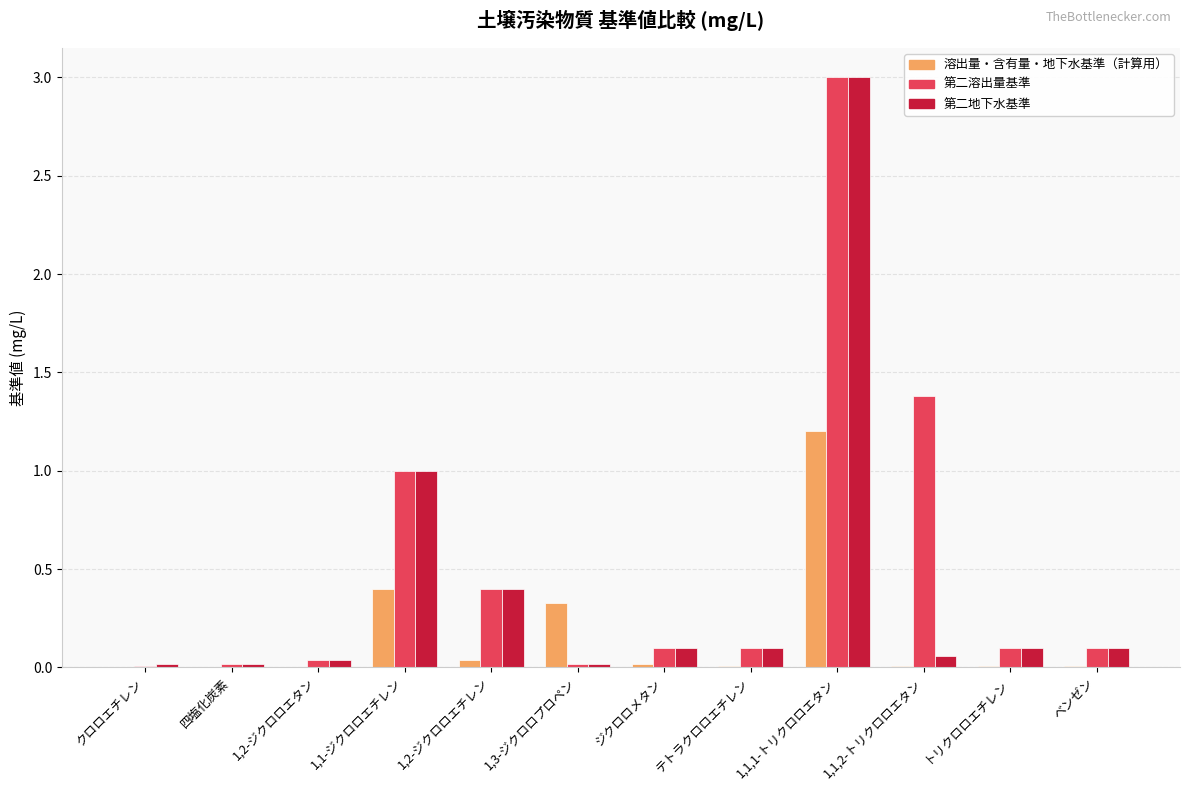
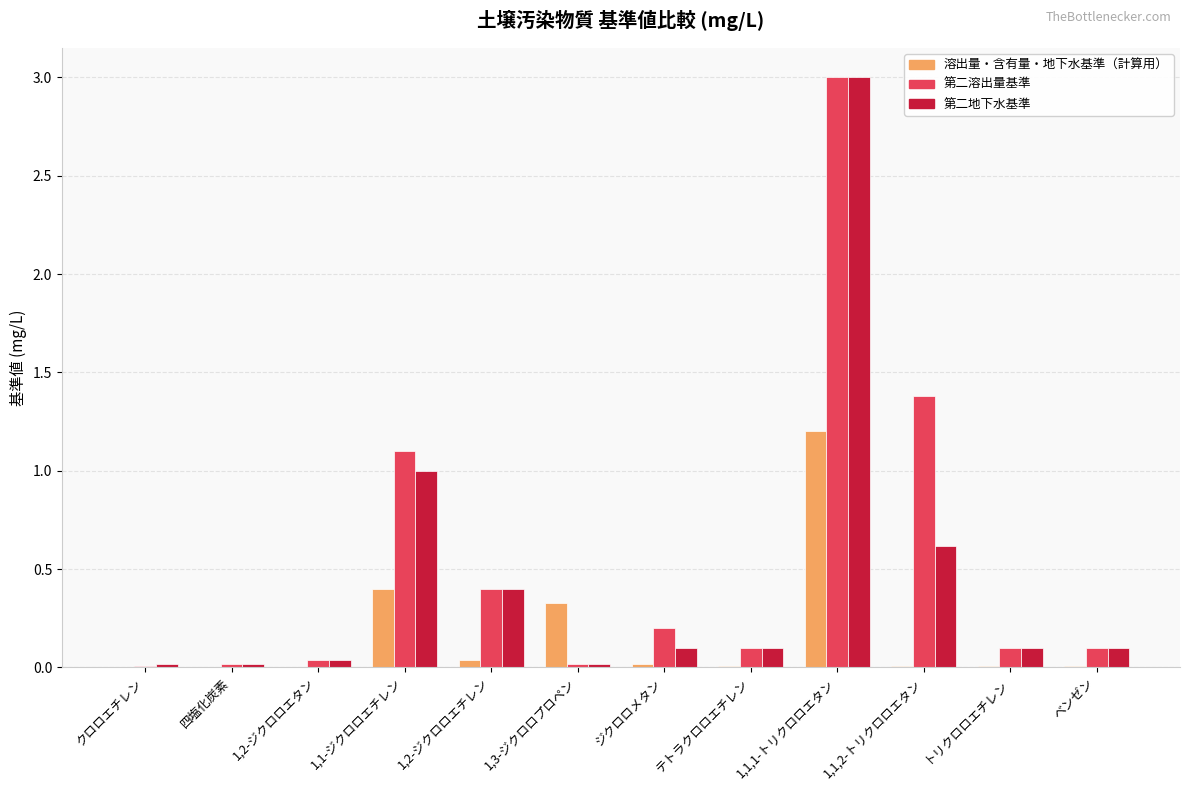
  {
    "溶出量・含有量・地下水基準（計算用）": {
      "1,1-ジクロロエチレン": 0.40,
      "1,2-ジクロロエチレン": 0.04,
      "1,3-ジクロロプロペン": 0.33,
      "ジクロロメタン": 0.02,
      "1,1,1-トリクロロエタン": 1.20
    },
    "第二溶出量基準": {
      "四塩化炭素": 0.02,
      "1,2-ジクロロエタン": 0.04,
-     "1,1-ジクロロエチレン": 1.0,
+     "1,1-ジクロロエチレン": 1.1,
      "1,2-ジクロロエチレン": 0.4,
      "1,3-ジクロロプロペン": 0.02,
-     "ジクロロメタン": 0.1,
+     "ジクロロメタン": 0.2,
      "テトラクロロエチレン": 0.1,
      "1,1,1-トリクロロエタン": 3.0,
      "1,1,2-トリクロロエタン": 1.38,
      "トリクロロエチレン": 0.1,
      "ベンゼン": 0.1
    },
    "第二地下水基準": {
      "クロロエチレン": 0.02,
      "四塩化炭素": 0.02,
      "1,2-ジクロロエタン": 0.04,
      "1,1-ジクロロエチレン": 1.00,
      "1,2-ジクロロエチレン": 0.40,
      "1,3-ジクロロプロペン": 0.02,
      "ジクロロメタン": 0.10,
      "テトラクロロエチレン": 0.10,
      "1,1,1-トリクロロエタン": 3.00,
-     "1,1,2-トリクロロエタン": 0.06,
+     "1,1,2-トリクロロエタン": 0.62,
      "トリクロロエチレン": 0.10,
      "ベンゼン": 0.10
    }
  }
